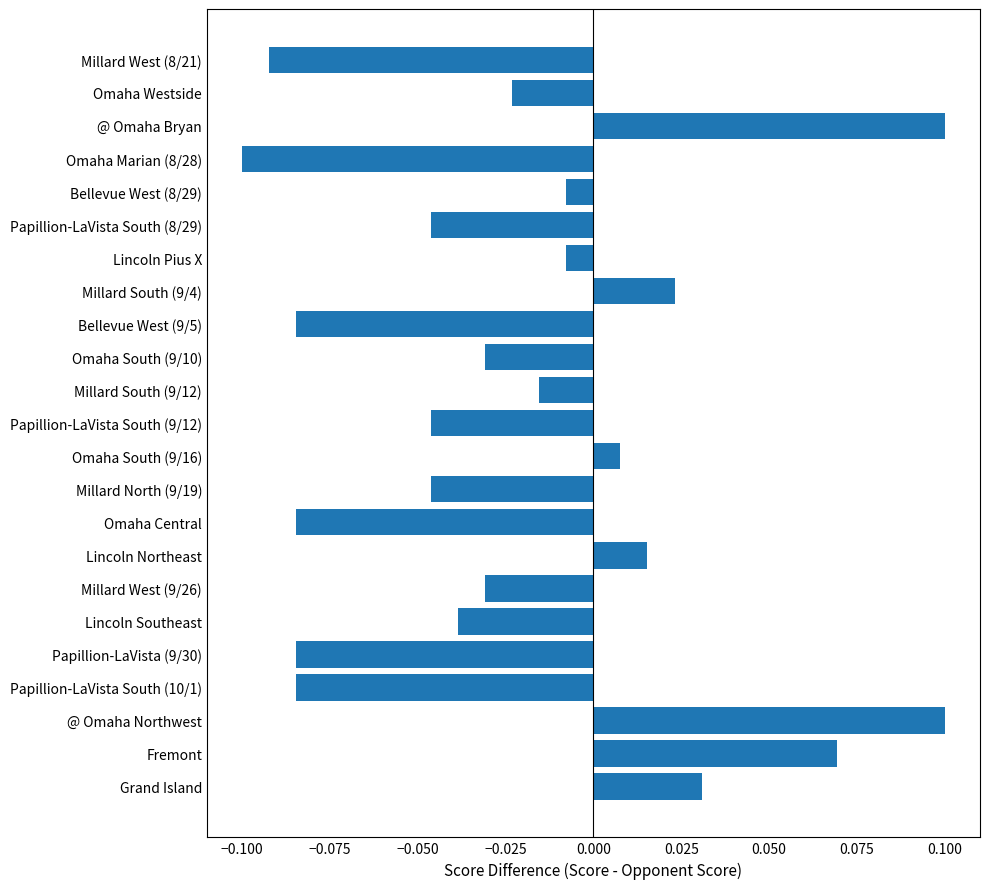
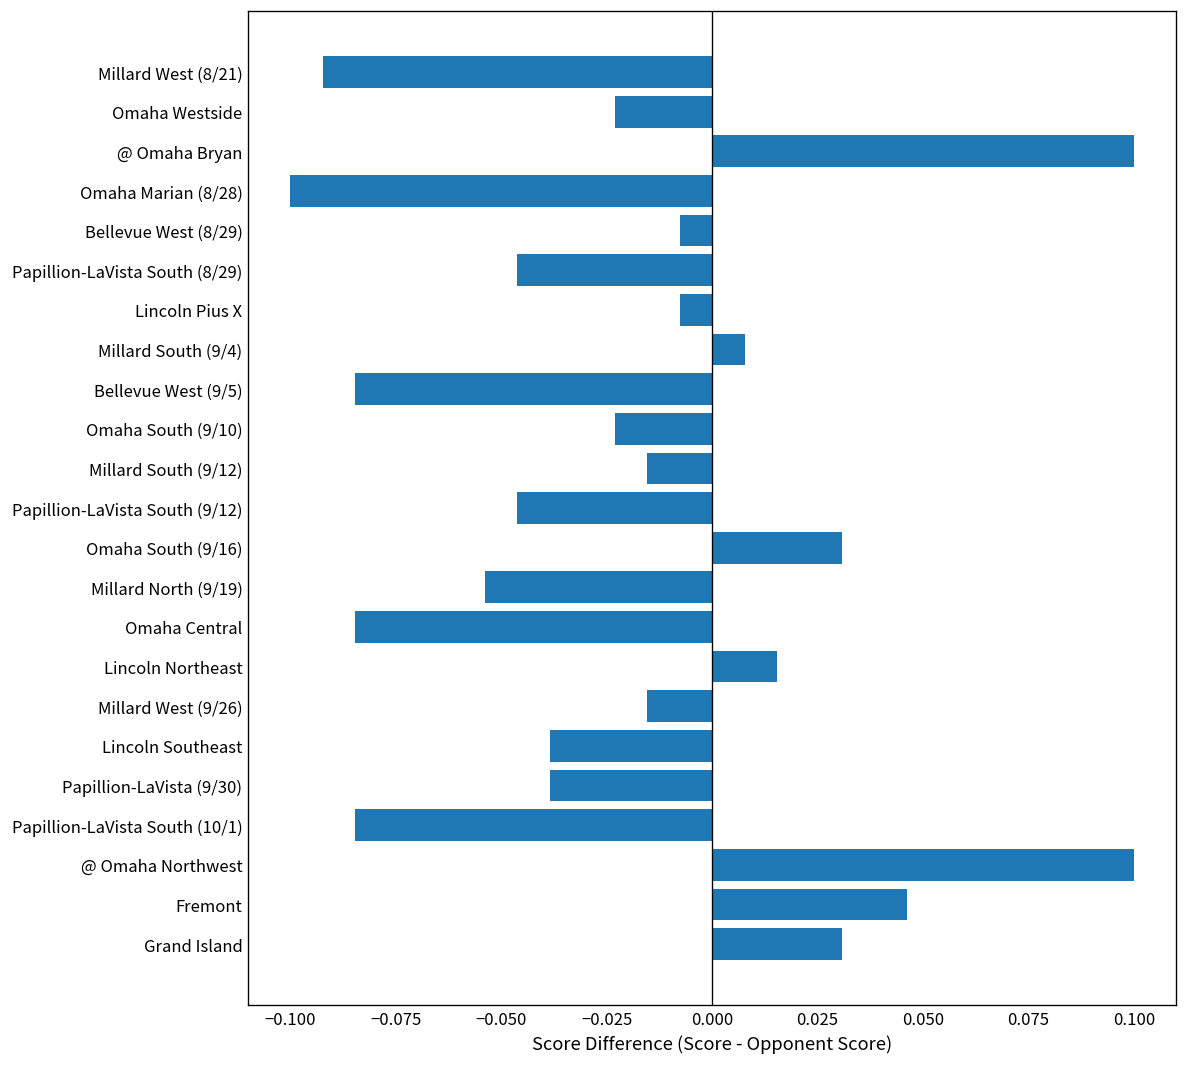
  {
    "Millard West (8/21)": -0.092,
    "Omaha Westside": -0.023,
    "@ Omaha Bryan": 0.100,
    "Omaha Marian (8/28)": -0.100,
    "Bellevue West (8/29)": -0.008,
    "Papillion-LaVista South (8/29)": -0.046,
    "Lincoln Pius X": -0.008,
-   "Millard South (9/4)": 0.023,
+   "Millard South (9/4)": 0.008,
    "Bellevue West (9/5)": -0.085,
-   "Omaha South (9/10)": -0.031,
+   "Omaha South (9/10)": -0.023,
    "Millard South (9/12)": -0.015,
    "Papillion-LaVista South (9/12)": -0.046,
-   "Omaha South (9/16)": 0.008,
-   "Millard North (9/19)": -0.046,
+   "Omaha South (9/16)": 0.031,
+   "Millard North (9/19)": -0.054,
    "Omaha Central": -0.085,
    "Lincoln Northeast": 0.015,
-   "Millard West (9/26)": -0.031,
+   "Millard West (9/26)": -0.015,
    "Lincoln Southeast": -0.038,
-   "Papillion-LaVista (9/30)": -0.085,
+   "Papillion-LaVista (9/30)": -0.038,
    "Papillion-LaVista South (10/1)": -0.085,
    "@ Omaha Northwest": 0.100,
-   "Fremont": 0.069,
+   "Fremont": 0.046,
    "Grand Island": 0.031
  }
